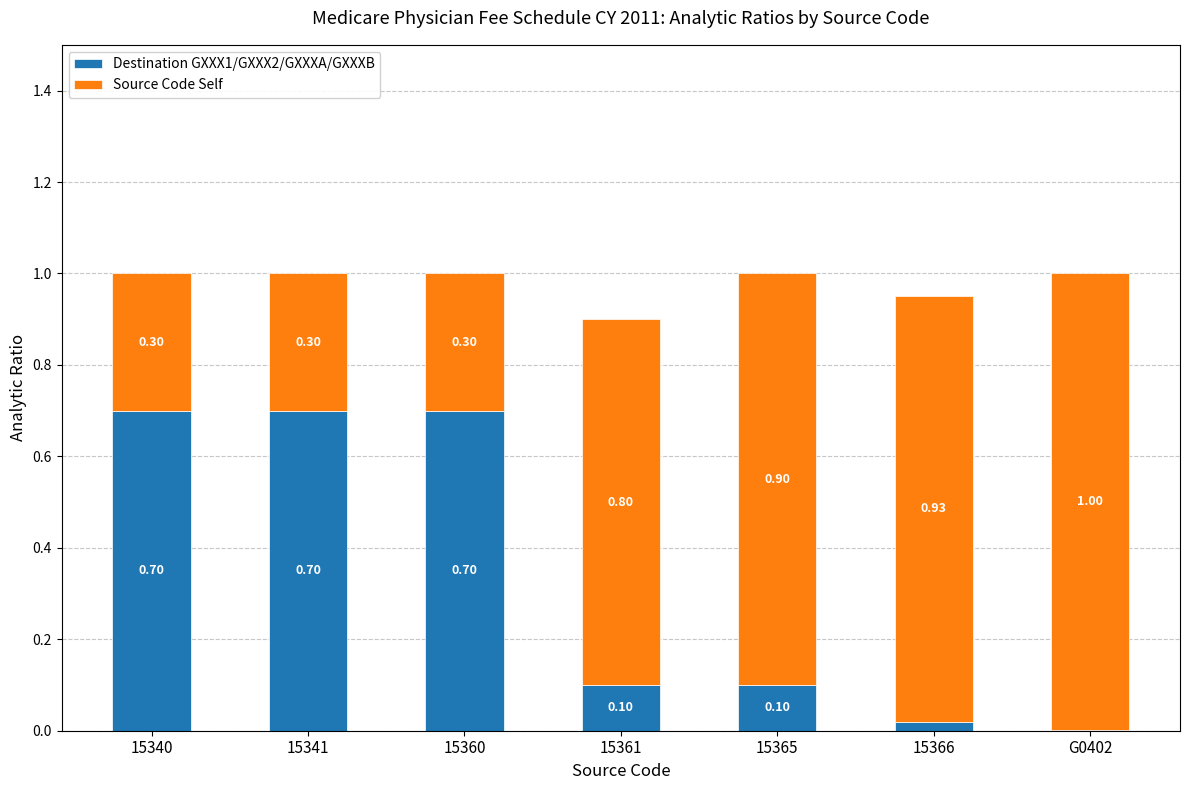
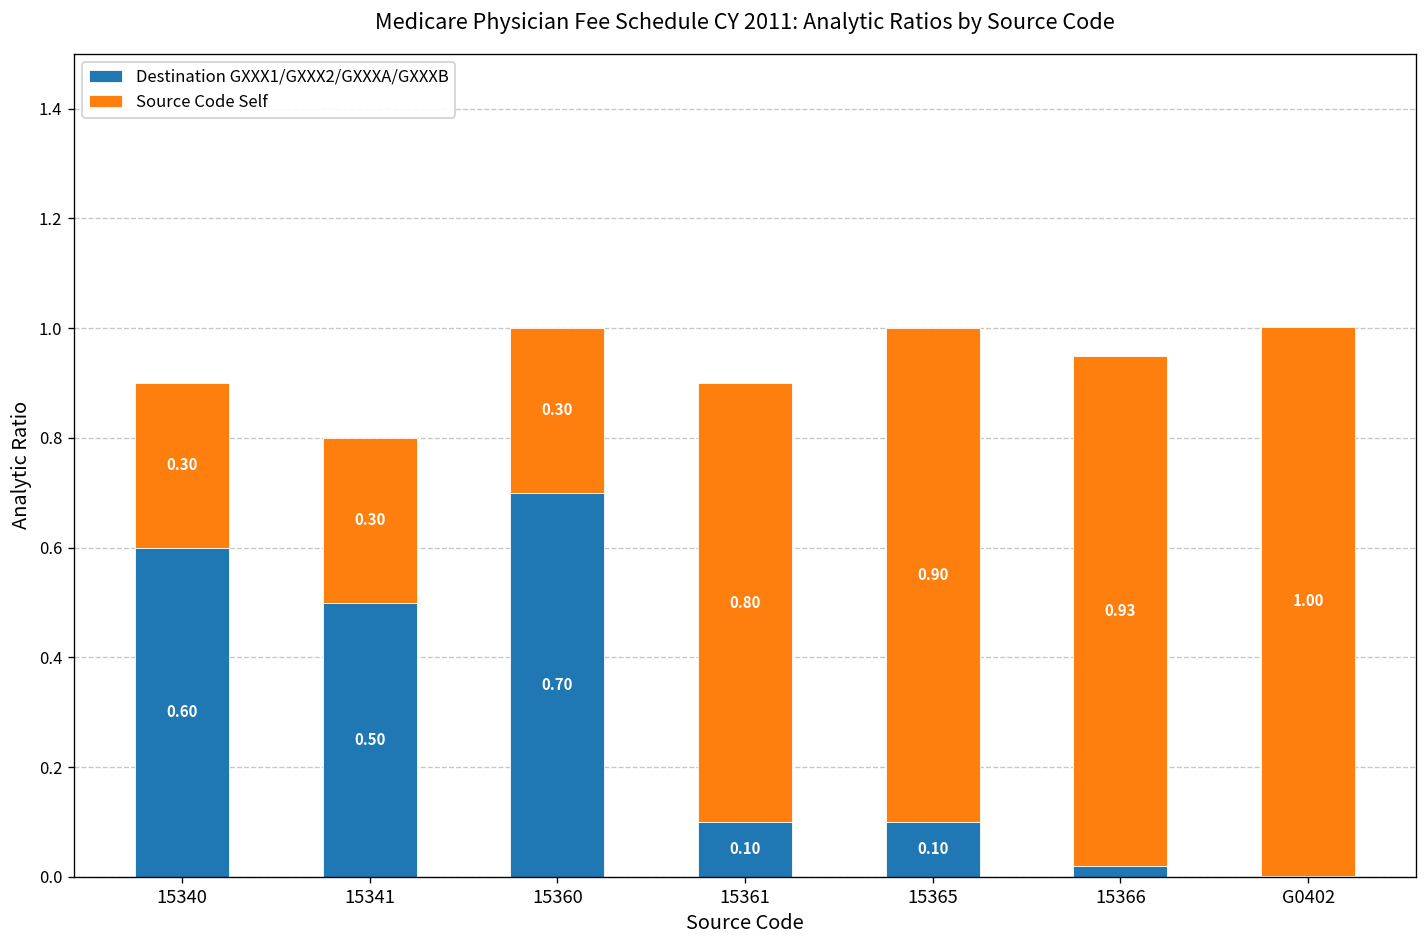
  {
    "Destination GXXX1/GXXX2/GXXXA/GXXXB": {
-     "15340": 0.70,
-     "15341": 0.70,
+     "15340": 0.60,
+     "15341": 0.50,
      "15360": 0.70,
      "15361": 0.10,
      "15365": 0.10
    },
    "Source Code Self": {
      "15340": 0.30,
      "15341": 0.30,
      "15360": 0.30,
      "15361": 0.80,
      "15365": 0.90,
      "15366": 0.93,
      "G0402": 1.00
    }
  }
